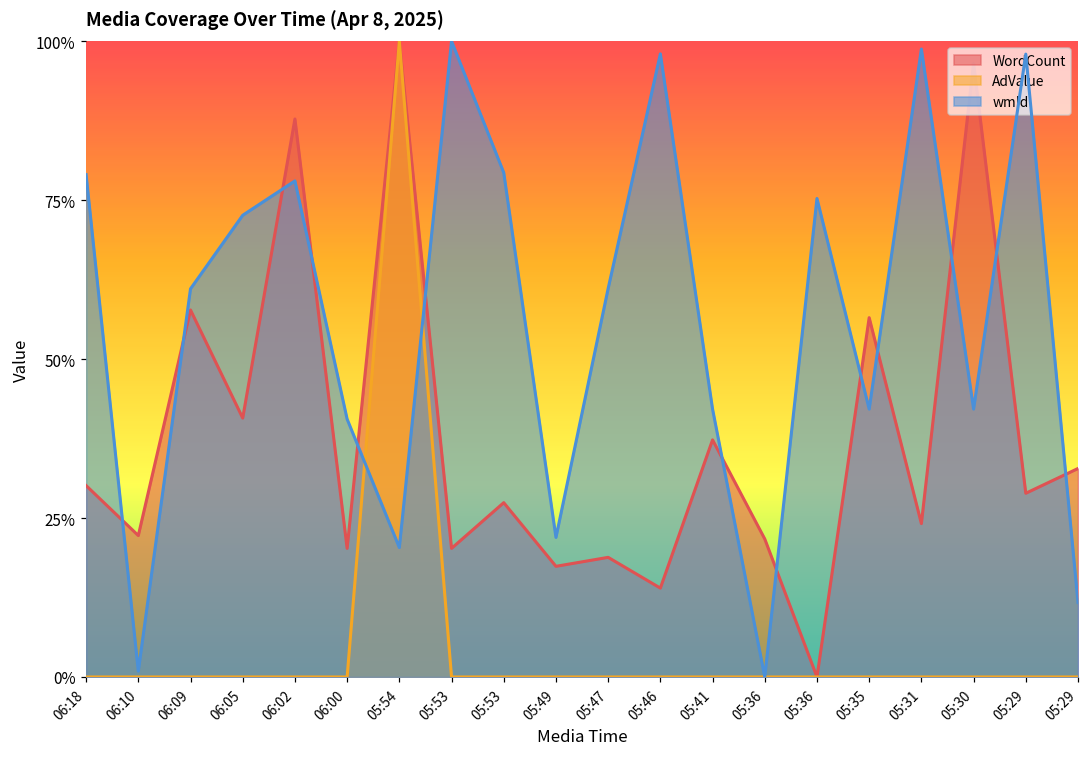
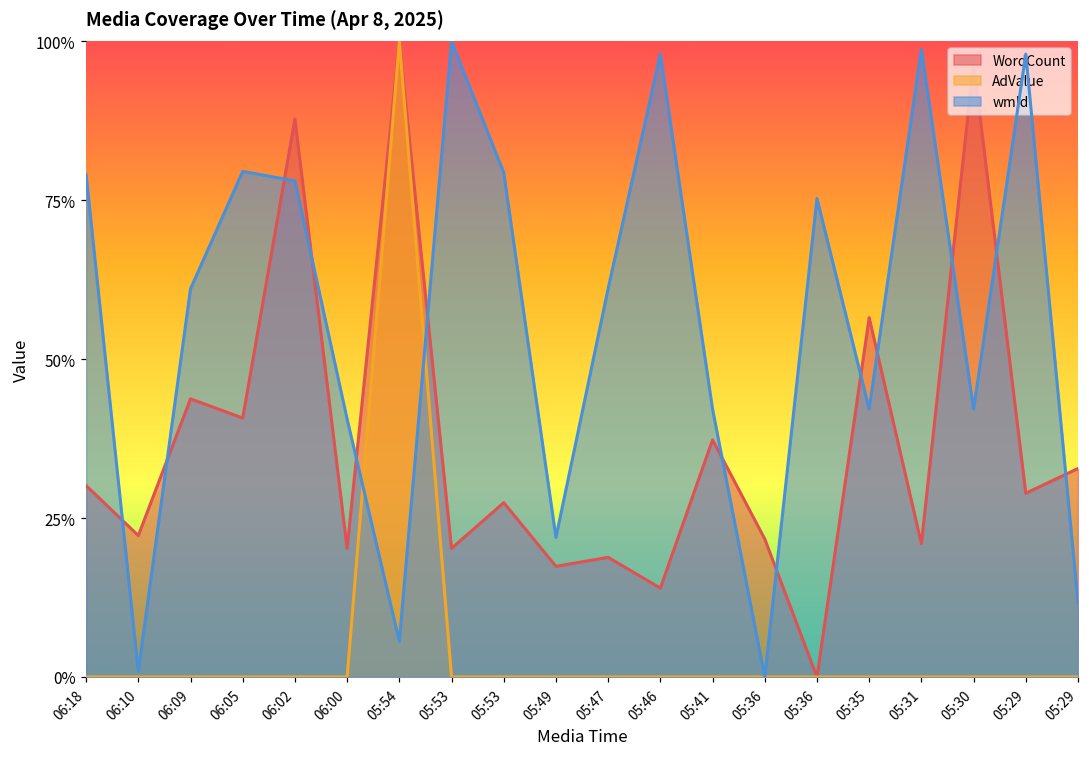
  {
    "WordCount": {
      "06:18": "30%",
      "06:10": "22%",
-     "06:09": "58%",
+     "06:09": "44%",
      "06:05": "41%",
      "06:02": "88%",
      "06:00": "20%",
      "05:49": "17%",
      "05:47": "19%",
      "05:46": "14%",
      "05:41": "37%",
      "05:35": "57%",
-     "05:31": "24%"
+     "05:31": "21%"
    },
    "AdValue": {
      "06:18": "0%",
      "06:10": "0%",
      "06:09": "0%",
      "06:05": "0%",
      "06:02": "0%",
      "06:00": "0%",
      "05:49": "0%",
      "05:47": "0%",
      "05:46": "0%",
      "05:41": "0%",
      "05:35": "0%",
      "05:31": "0%",
      "05:30": "0%"
    },
    "wmId": {
      "06:18": "79%",
      "06:10": "1%",
      "06:09": "61%",
-     "06:05": "73%",
+     "06:05": "80%",
      "06:02": "78%",
      "06:00": "41%",
-     "05:54": "20%",
+     "05:54": "6%",
      "05:49": "22%",
      "05:47": "61%",
      "05:46": "98%",
      "05:41": "42%",
      "05:35": "42%",
      "05:31": "99%",
      "05:30": "42%"
    }
  }
